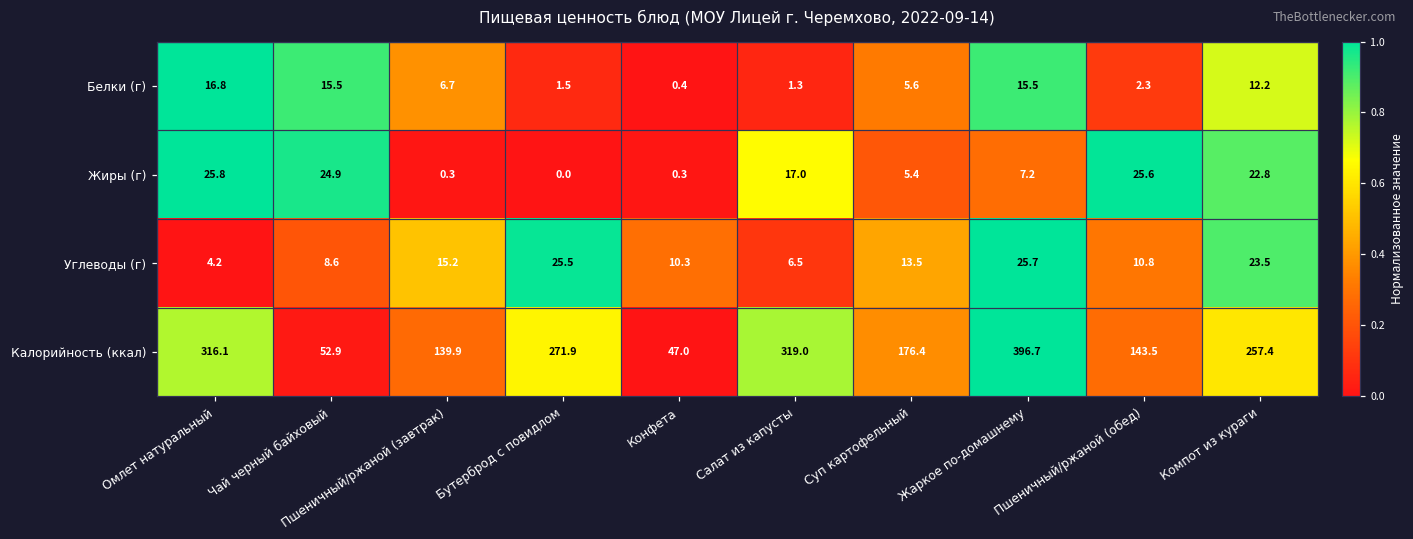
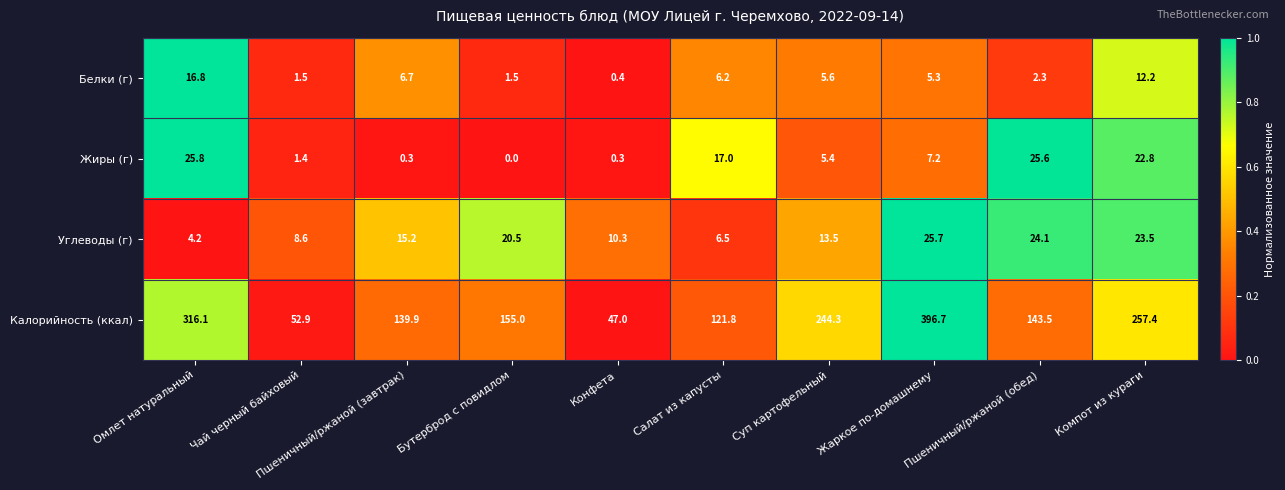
  {
    "Белки (г)": {
      "Омлет натуральный": 16.8,
-     "Чай черный байховый": 15.5,
+     "Чай черный байховый": 1.5,
      "Пшеничный/ржаной (завтрак)": 6.7,
      "Бутерброд с повидлом": 1.5,
      "Конфета": 0.4,
-     "Салат из капусты": 1.3,
+     "Салат из капусты": 6.2,
      "Суп картофельный": 5.6,
-     "Жаркое по-домашнему": 15.5,
+     "Жаркое по-домашнему": 5.3,
      "Пшеничный/ржаной (обед)": 2.3,
      "Компот из кураги": 12.2
    },
    "Жиры (г)": {
      "Омлет натуральный": 25.8,
-     "Чай черный байховый": 24.9,
+     "Чай черный байховый": 1.4,
      "Пшеничный/ржаной (завтрак)": 0.3,
      "Бутерброд с повидлом": 0.0,
      "Конфета": 0.3,
      "Салат из капусты": 17.0,
      "Суп картофельный": 5.4,
      "Жаркое по-домашнему": 7.2,
      "Пшеничный/ржаной (обед)": 25.6,
      "Компот из кураги": 22.8
    },
    "Углеводы (г)": {
      "Омлет натуральный": 4.2,
      "Чай черный байховый": 8.6,
      "Пшеничный/ржаной (завтрак)": 15.2,
-     "Бутерброд с повидлом": 25.5,
+     "Бутерброд с повидлом": 20.5,
      "Конфета": 10.3,
      "Салат из капусты": 6.5,
      "Суп картофельный": 13.5,
      "Жаркое по-домашнему": 25.7,
-     "Пшеничный/ржаной (обед)": 10.8,
+     "Пшеничный/ржаной (обед)": 24.1,
      "Компот из кураги": 23.5
    },
    "Калорийность (ккал)": {
      "Омлет натуральный": 316.1,
      "Чай черный байховый": 52.9,
      "Пшеничный/ржаной (завтрак)": 139.9,
-     "Бутерброд с повидлом": 271.9,
+     "Бутерброд с повидлом": 155.0,
      "Конфета": 47.0,
-     "Салат из капусты": 319.0,
-     "Суп картофельный": 176.4,
+     "Салат из капусты": 121.8,
+     "Суп картофельный": 244.3,
      "Жаркое по-домашнему": 396.7,
      "Пшеничный/ржаной (обед)": 143.5,
      "Компот из кураги": 257.4
    }
  }
